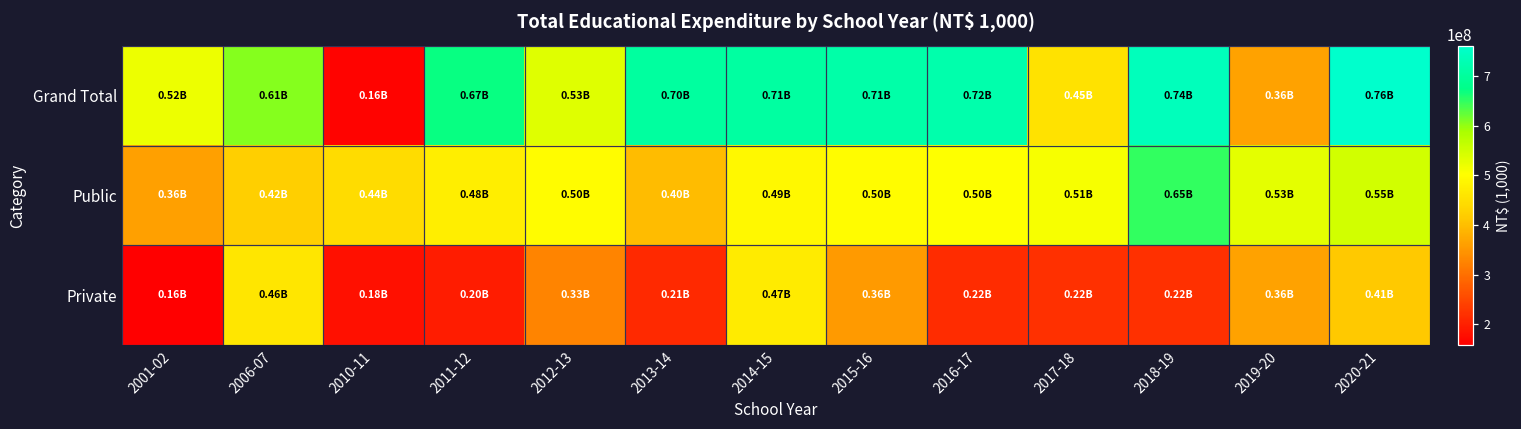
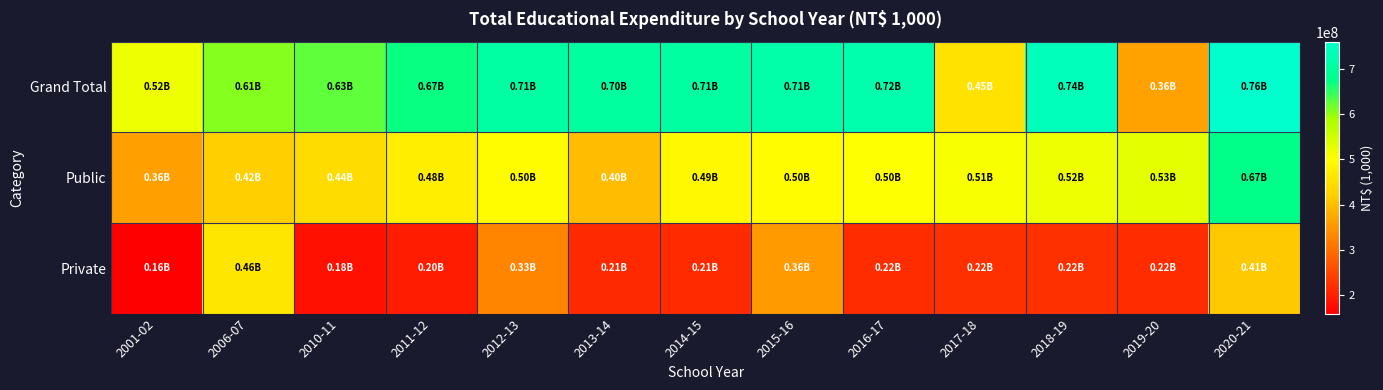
  {
    "Grand Total": {
      "2001-02": "0.52B",
      "2006-07": "0.61B",
-     "2010-11": "0.16B",
+     "2010-11": "0.63B",
      "2011-12": "0.67B",
-     "2012-13": "0.53B",
+     "2012-13": "0.71B",
      "2013-14": "0.70B",
      "2014-15": "0.71B",
      "2015-16": "0.71B",
      "2016-17": "0.72B",
      "2017-18": "0.45B",
      "2018-19": "0.74B",
      "2019-20": "0.36B",
      "2020-21": "0.76B"
    },
    "Public": {
      "2001-02": "0.36B",
      "2006-07": "0.42B",
      "2010-11": "0.44B",
      "2011-12": "0.48B",
      "2012-13": "0.50B",
      "2013-14": "0.40B",
      "2014-15": "0.49B",
      "2015-16": "0.50B",
      "2016-17": "0.50B",
      "2017-18": "0.51B",
-     "2018-19": "0.65B",
+     "2018-19": "0.52B",
      "2019-20": "0.53B",
-     "2020-21": "0.55B"
+     "2020-21": "0.67B"
    },
    "Private": {
      "2001-02": "0.16B",
      "2006-07": "0.46B",
      "2010-11": "0.18B",
      "2011-12": "0.20B",
      "2012-13": "0.33B",
      "2013-14": "0.21B",
-     "2014-15": "0.47B",
+     "2014-15": "0.21B",
      "2015-16": "0.36B",
      "2016-17": "0.22B",
      "2017-18": "0.22B",
      "2018-19": "0.22B",
-     "2019-20": "0.36B",
+     "2019-20": "0.22B",
      "2020-21": "0.41B"
    }
  }
